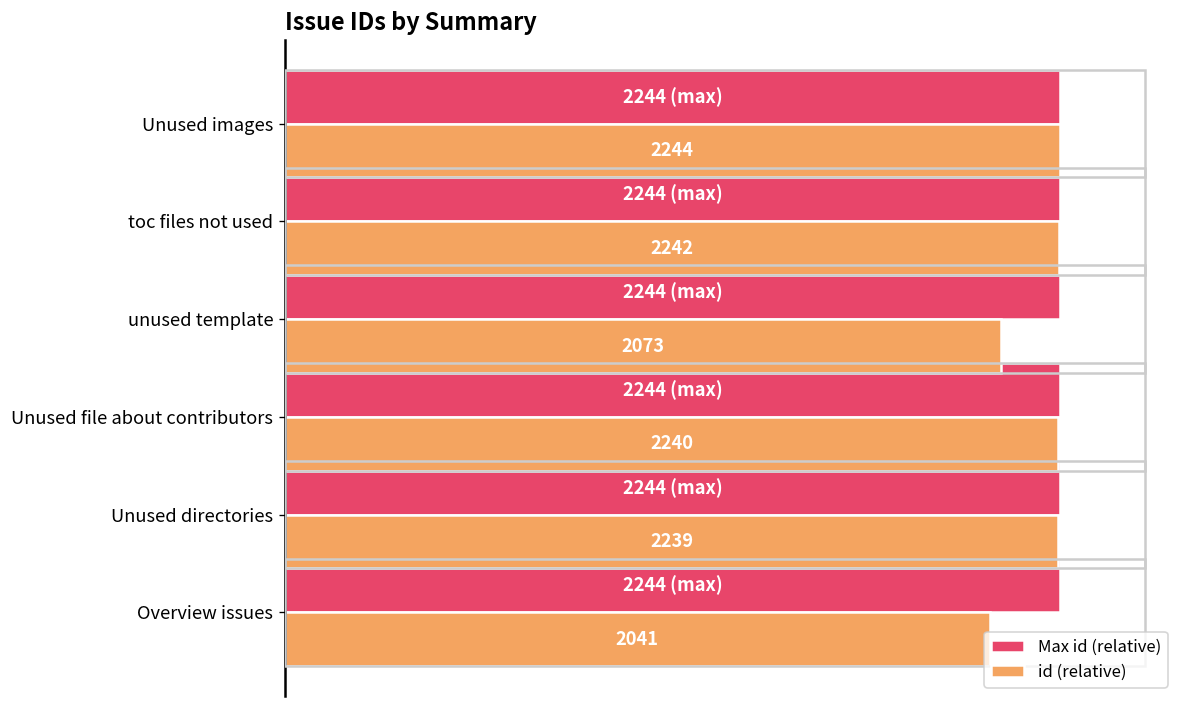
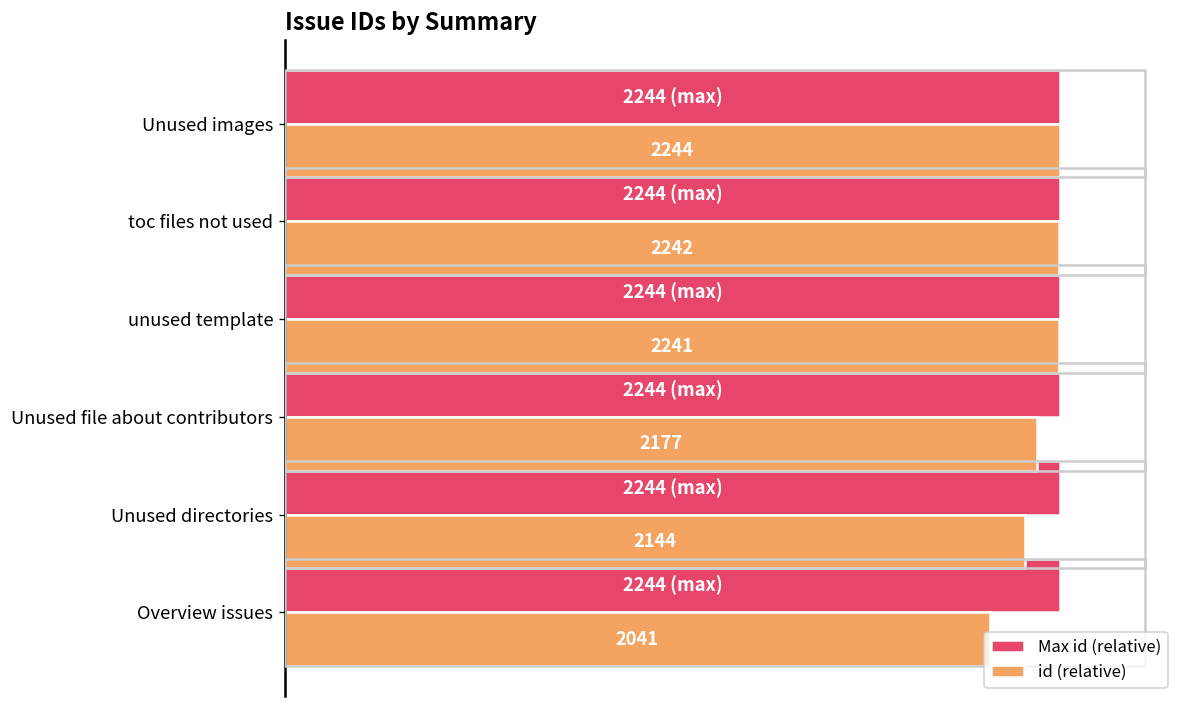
  {
    "id (relative)": {
-     "unused template": 2073,
-     "Unused file about contributors": 2240,
-     "Unused directories": 2239
+     "unused template": 2241,
+     "Unused file about contributors": 2177,
+     "Unused directories": 2144
    }
  }
